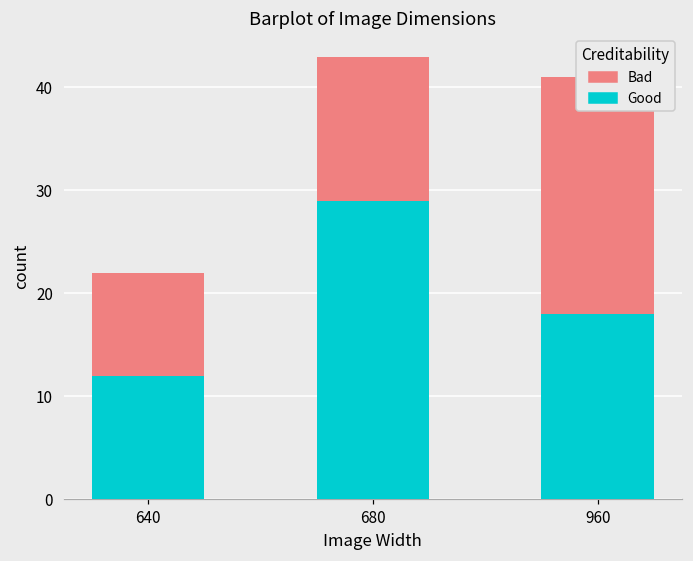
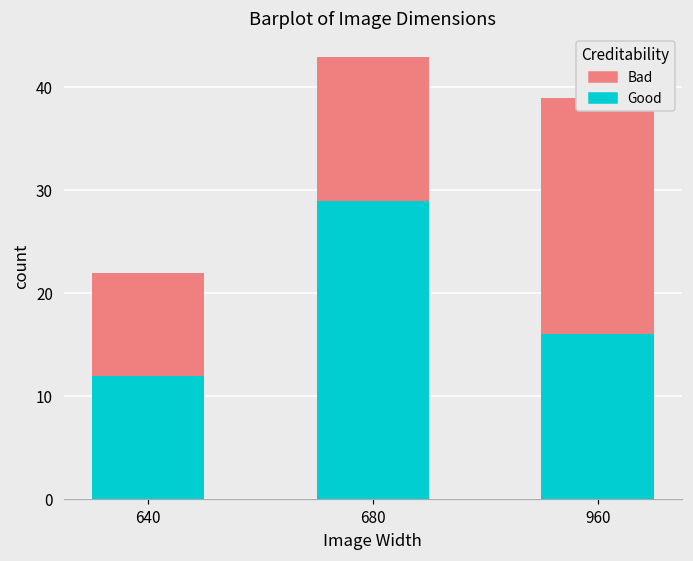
  {
    "Good": {
      "640": 12,
      "680": 29,
-     "960": 18
+     "960": 16
    },
    "Bad": {
      "640": 10,
      "680": 14
    }
  }
